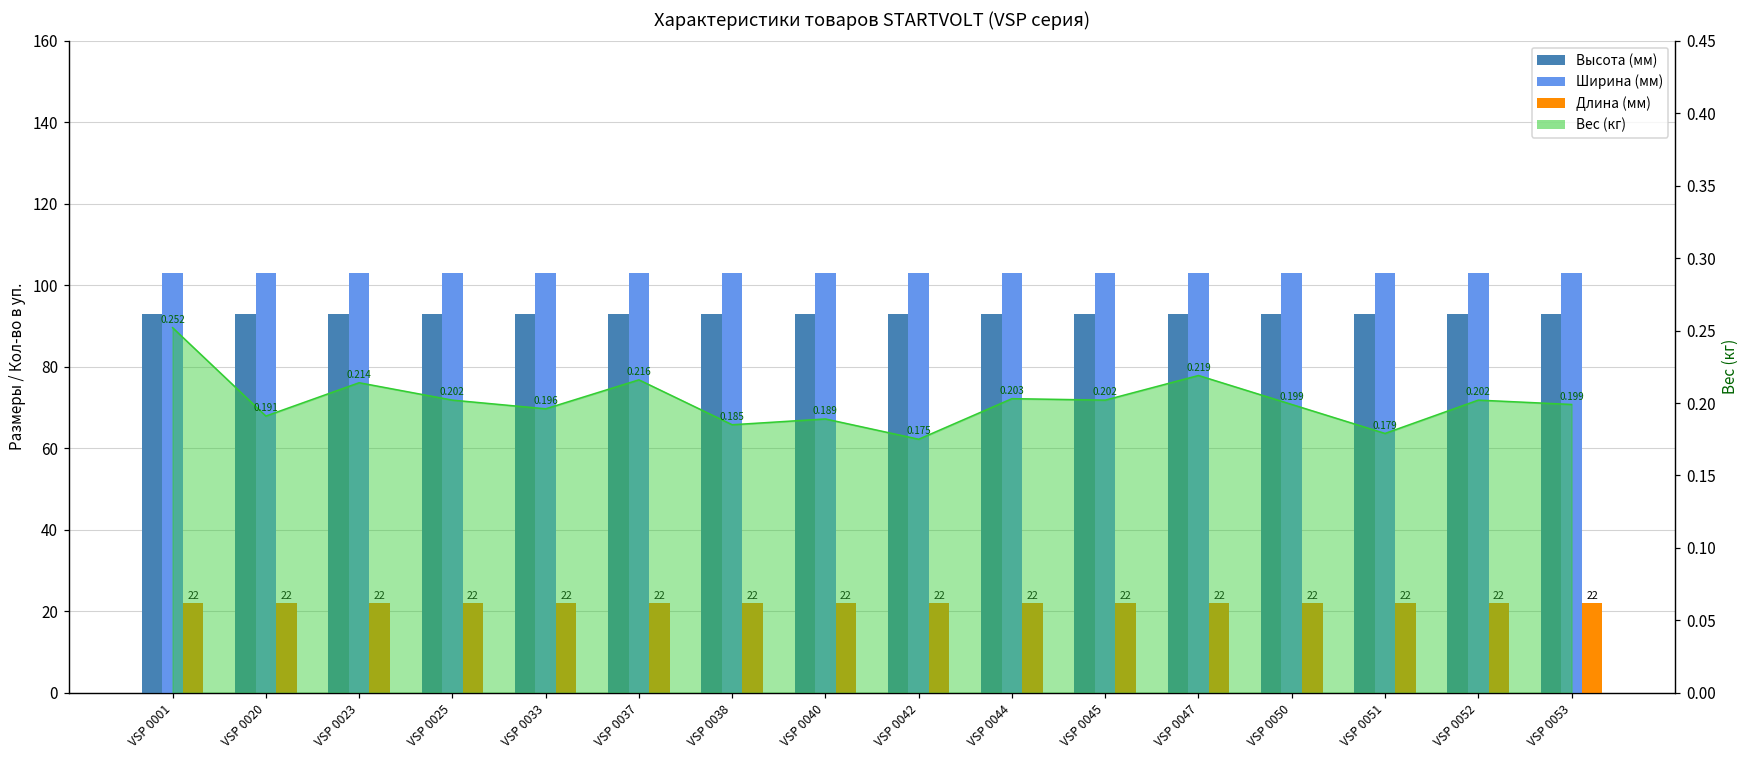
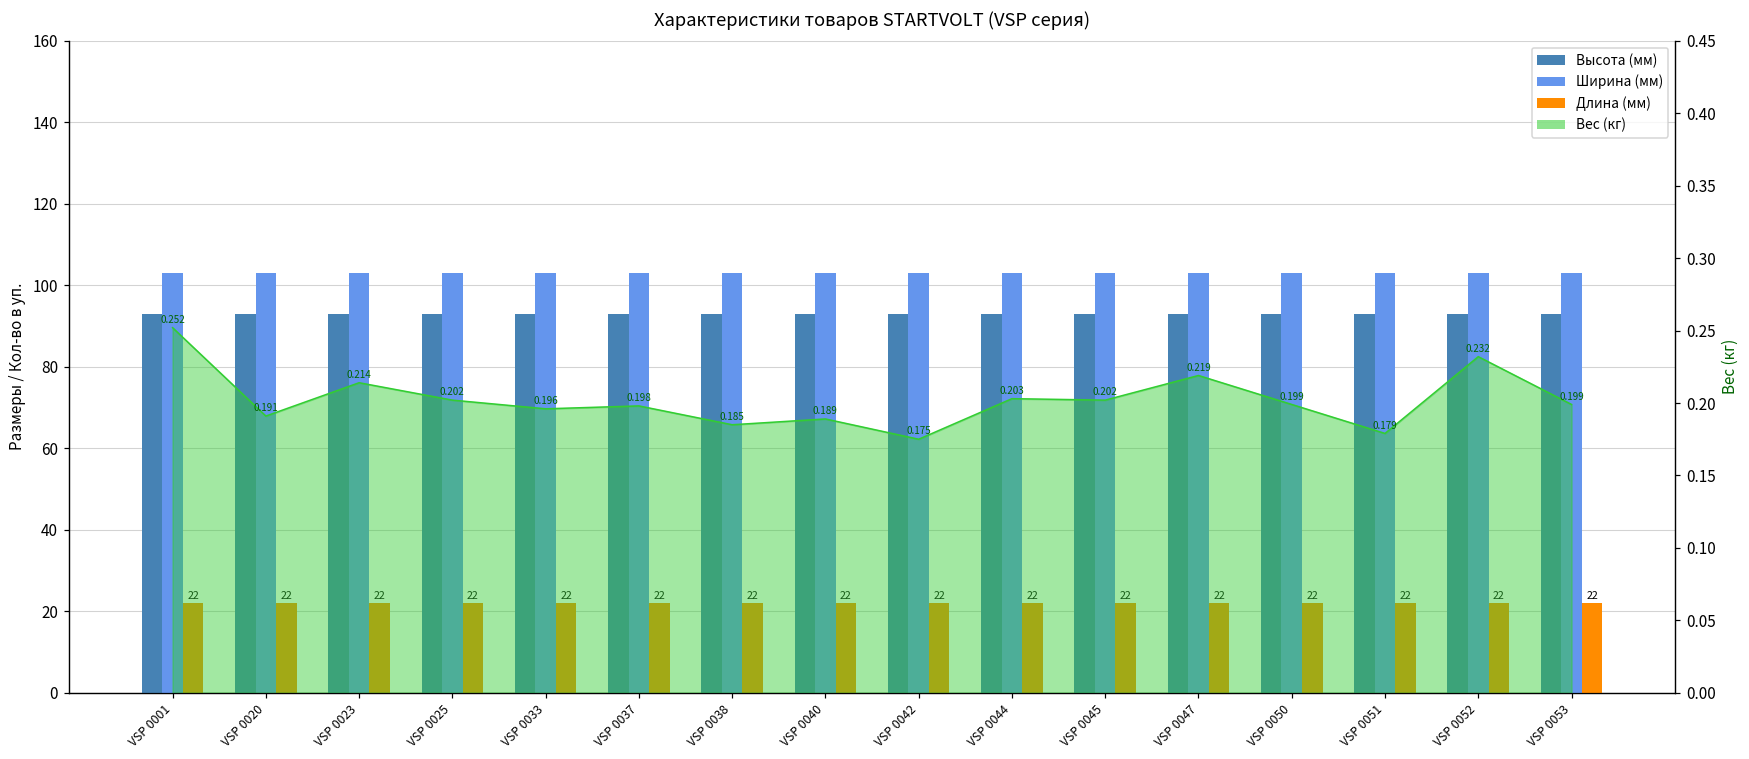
  {
    "Длина (мм)": {
      "VSP 0001": 22,
      "VSP 0020": 22,
      "VSP 0023": 22,
      "VSP 0025": 22,
      "VSP 0033": 22,
      "VSP 0037": 22,
      "VSP 0038": 22,
      "VSP 0040": 22,
      "VSP 0042": 22,
      "VSP 0044": 22,
      "VSP 0045": 22,
      "VSP 0047": 22,
      "VSP 0050": 22,
      "VSP 0051": 22,
      "VSP 0052": 22,
      "VSP 0053": 22
    },
    "Вес (кг)": {
      "VSP 0001": 0.252,
      "VSP 0020": 0.191,
      "VSP 0023": 0.214,
      "VSP 0025": 0.202,
      "VSP 0033": 0.196,
-     "VSP 0037": 0.216,
+     "VSP 0037": 0.198,
      "VSP 0038": 0.185,
      "VSP 0040": 0.189,
      "VSP 0042": 0.175,
      "VSP 0044": 0.203,
      "VSP 0045": 0.202,
      "VSP 0047": 0.219,
      "VSP 0050": 0.199,
      "VSP 0051": 0.179,
-     "VSP 0052": 0.202,
+     "VSP 0052": 0.232,
      "VSP 0053": 0.199
    }
  }
